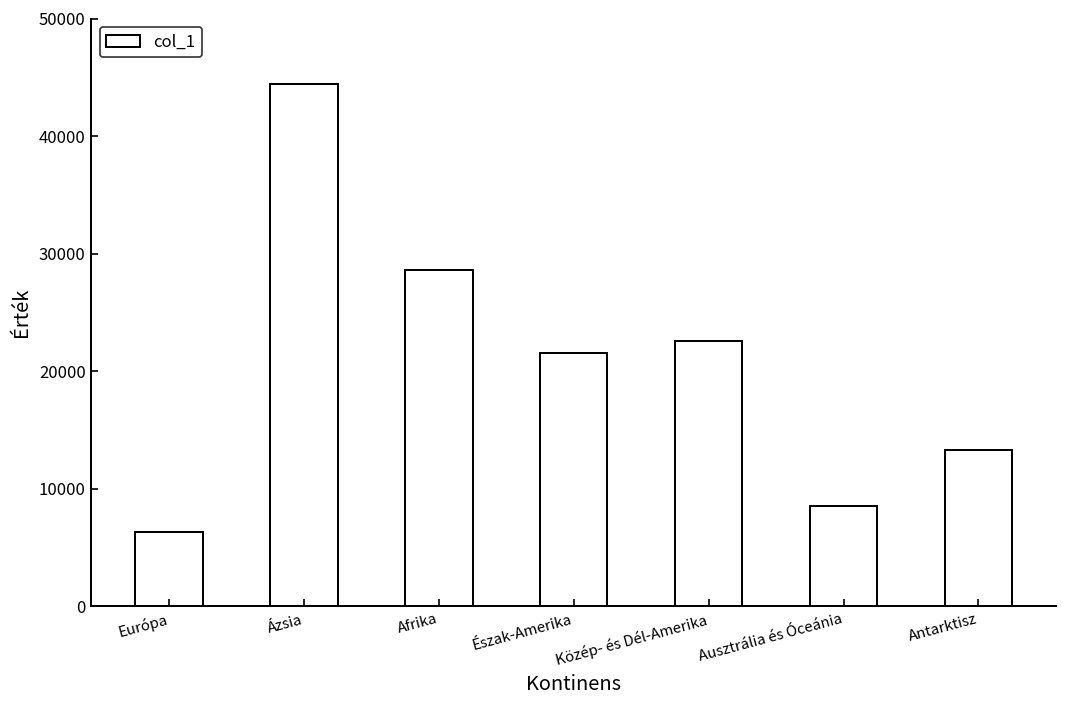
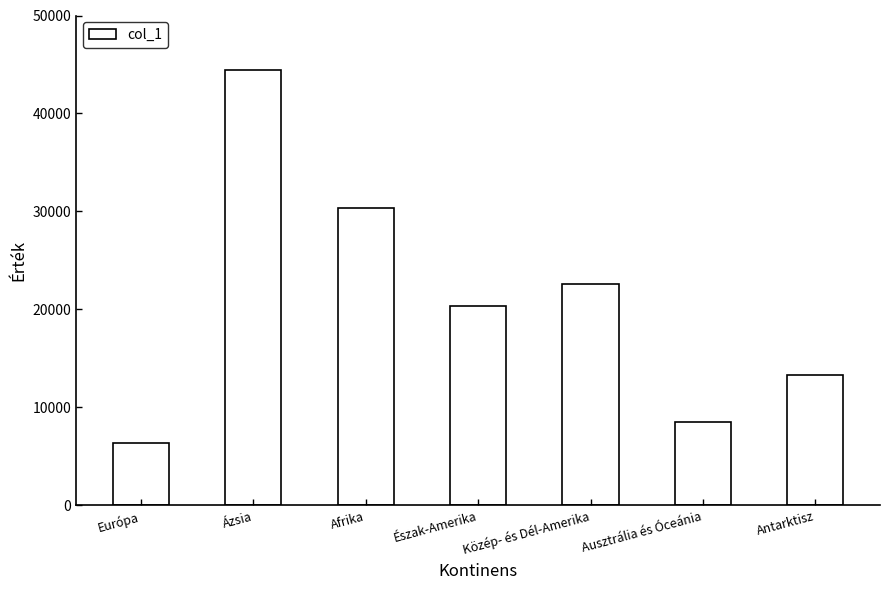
  {
    "Európa": 6000,
    "Ázsia": 44000,
-   "Afrika": 29000,
-   "Észak-Amerika": 22000,
+   "Afrika": 30000,
+   "Észak-Amerika": 20000,
    "Közép- és Dél-Amerika": 23000,
    "Ausztrália és Óceánia": 9000,
    "Antarktisz": 13000
  }
